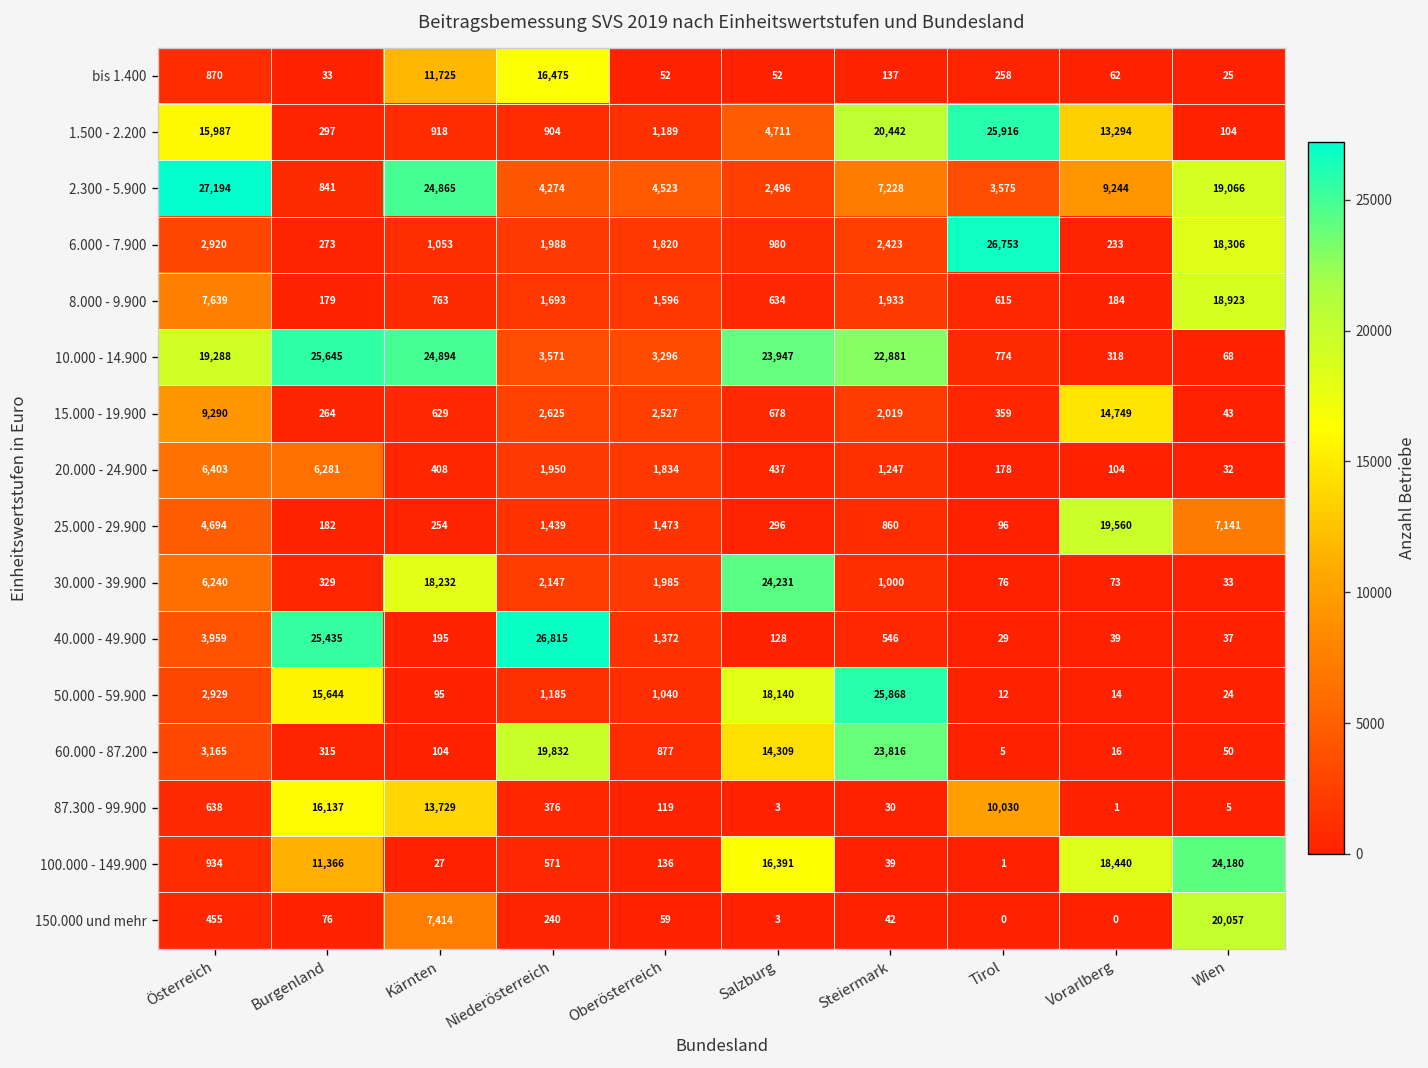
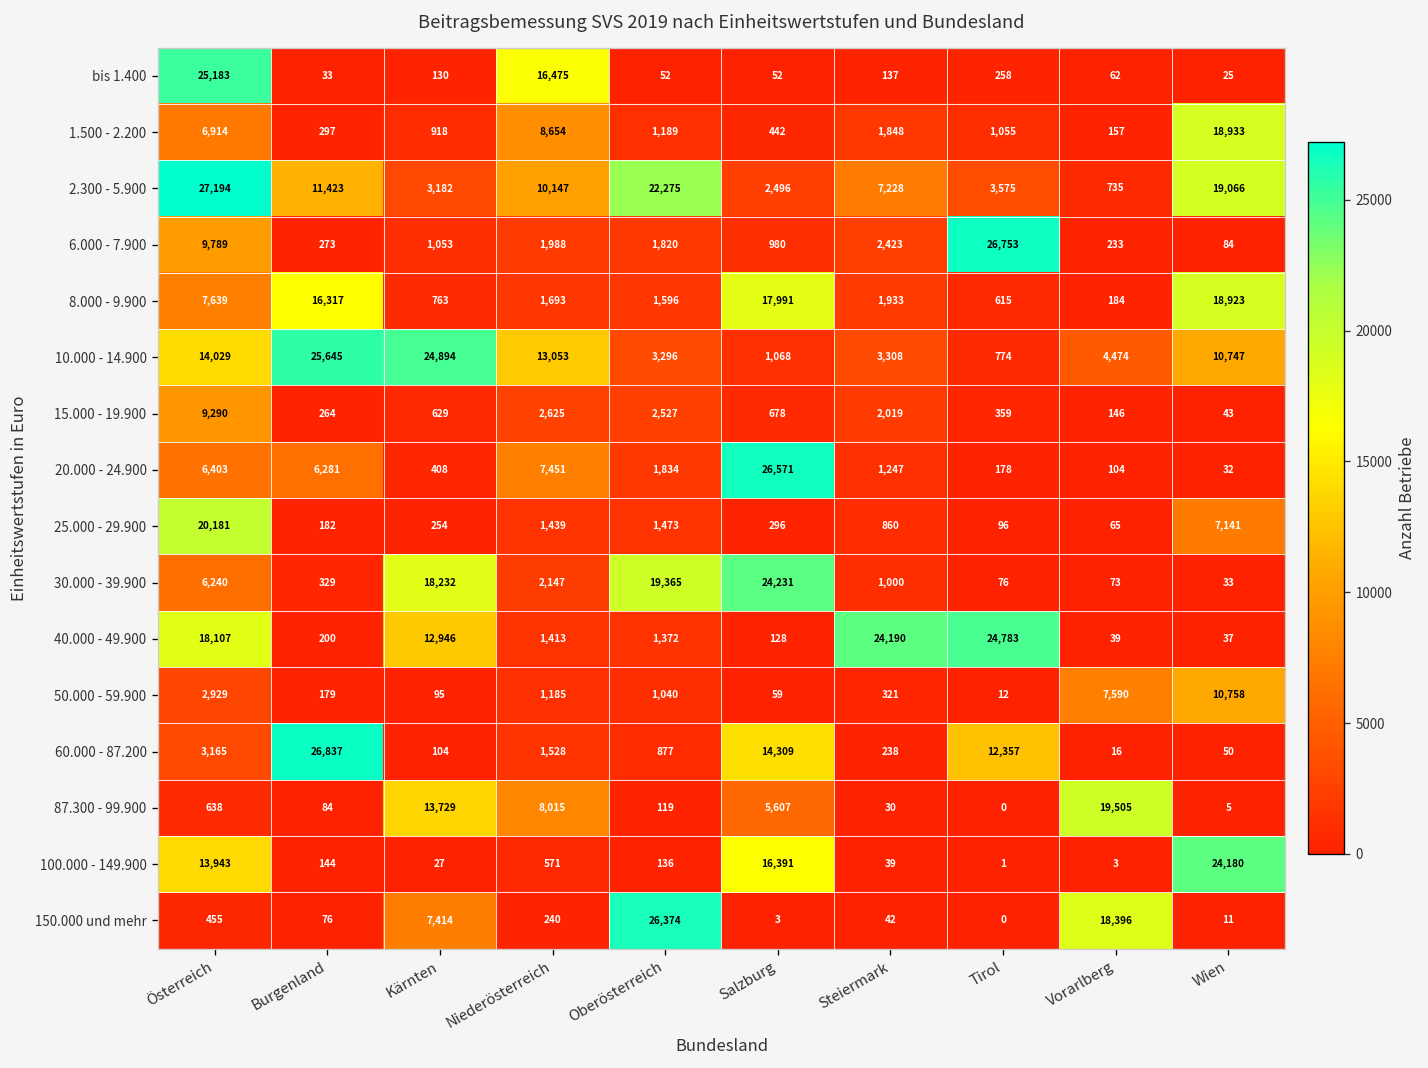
  {
    "bis 1.400": {
-     "Österreich": "870",
+     "Österreich": "25,183",
      "Burgenland": "33",
-     "Kärnten": "11,725",
+     "Kärnten": "130",
      "Niederösterreich": "16,475",
      "Oberösterreich": "52",
      "Salzburg": "52",
      "Steiermark": "137",
      "Tirol": "258",
      "Vorarlberg": "62",
      "Wien": "25"
    },
    "1.500 - 2.200": {
-     "Österreich": "15,987",
+     "Österreich": "6,914",
      "Burgenland": "297",
      "Kärnten": "918",
-     "Niederösterreich": "904",
+     "Niederösterreich": "8,654",
      "Oberösterreich": "1,189",
-     "Salzburg": "4,711",
-     "Steiermark": "20,442",
-     "Tirol": "25,916",
-     "Vorarlberg": "13,294",
-     "Wien": "104"
+     "Salzburg": "442",
+     "Steiermark": "1,848",
+     "Tirol": "1,055",
+     "Vorarlberg": "157",
+     "Wien": "18,933"
    },
    "2.300 - 5.900": {
      "Österreich": "27,194",
-     "Burgenland": "841",
-     "Kärnten": "24,865",
-     "Niederösterreich": "4,274",
-     "Oberösterreich": "4,523",
+     "Burgenland": "11,423",
+     "Kärnten": "3,182",
+     "Niederösterreich": "10,147",
+     "Oberösterreich": "22,275",
      "Salzburg": "2,496",
      "Steiermark": "7,228",
      "Tirol": "3,575",
-     "Vorarlberg": "9,244",
+     "Vorarlberg": "735",
      "Wien": "19,066"
    },
    "6.000 - 7.900": {
-     "Österreich": "2,920",
+     "Österreich": "9,789",
      "Burgenland": "273",
      "Kärnten": "1,053",
      "Niederösterreich": "1,988",
      "Oberösterreich": "1,820",
      "Salzburg": "980",
      "Steiermark": "2,423",
      "Tirol": "26,753",
      "Vorarlberg": "233",
-     "Wien": "18,306"
+     "Wien": "84"
    },
    "8.000 - 9.900": {
      "Österreich": "7,639",
-     "Burgenland": "179",
+     "Burgenland": "16,317",
      "Kärnten": "763",
      "Niederösterreich": "1,693",
      "Oberösterreich": "1,596",
-     "Salzburg": "634",
+     "Salzburg": "17,991",
      "Steiermark": "1,933",
      "Tirol": "615",
      "Vorarlberg": "184",
      "Wien": "18,923"
    },
    "10.000 - 14.900": {
-     "Österreich": "19,288",
+     "Österreich": "14,029",
      "Burgenland": "25,645",
      "Kärnten": "24,894",
-     "Niederösterreich": "3,571",
+     "Niederösterreich": "13,053",
      "Oberösterreich": "3,296",
-     "Salzburg": "23,947",
-     "Steiermark": "22,881",
+     "Salzburg": "1,068",
+     "Steiermark": "3,308",
      "Tirol": "774",
-     "Vorarlberg": "318",
-     "Wien": "68"
+     "Vorarlberg": "4,474",
+     "Wien": "10,747"
    },
    "15.000 - 19.900": {
      "Österreich": "9,290",
      "Burgenland": "264",
      "Kärnten": "629",
      "Niederösterreich": "2,625",
      "Oberösterreich": "2,527",
      "Salzburg": "678",
      "Steiermark": "2,019",
      "Tirol": "359",
-     "Vorarlberg": "14,749",
+     "Vorarlberg": "146",
      "Wien": "43"
    },
    "20.000 - 24.900": {
      "Österreich": "6,403",
      "Burgenland": "6,281",
      "Kärnten": "408",
-     "Niederösterreich": "1,950",
+     "Niederösterreich": "7,451",
      "Oberösterreich": "1,834",
-     "Salzburg": "437",
+     "Salzburg": "26,571",
      "Steiermark": "1,247",
      "Tirol": "178",
      "Vorarlberg": "104",
      "Wien": "32"
    },
    "25.000 - 29.900": {
-     "Österreich": "4,694",
+     "Österreich": "20,181",
      "Burgenland": "182",
      "Kärnten": "254",
      "Niederösterreich": "1,439",
      "Oberösterreich": "1,473",
      "Salzburg": "296",
      "Steiermark": "860",
      "Tirol": "96",
-     "Vorarlberg": "19,560",
+     "Vorarlberg": "65",
      "Wien": "7,141"
    },
    "30.000 - 39.900": {
      "Österreich": "6,240",
      "Burgenland": "329",
      "Kärnten": "18,232",
      "Niederösterreich": "2,147",
-     "Oberösterreich": "1,985",
+     "Oberösterreich": "19,365",
      "Salzburg": "24,231",
      "Steiermark": "1,000",
      "Tirol": "76",
      "Vorarlberg": "73",
      "Wien": "33"
    },
    "40.000 - 49.900": {
-     "Österreich": "3,959",
-     "Burgenland": "25,435",
-     "Kärnten": "195",
-     "Niederösterreich": "26,815",
+     "Österreich": "18,107",
+     "Burgenland": "200",
+     "Kärnten": "12,946",
+     "Niederösterreich": "1,413",
      "Oberösterreich": "1,372",
      "Salzburg": "128",
-     "Steiermark": "546",
-     "Tirol": "29",
+     "Steiermark": "24,190",
+     "Tirol": "24,783",
      "Vorarlberg": "39",
      "Wien": "37"
    },
    "50.000 - 59.900": {
      "Österreich": "2,929",
-     "Burgenland": "15,644",
+     "Burgenland": "179",
      "Kärnten": "95",
      "Niederösterreich": "1,185",
      "Oberösterreich": "1,040",
-     "Salzburg": "18,140",
-     "Steiermark": "25,868",
+     "Salzburg": "59",
+     "Steiermark": "321",
      "Tirol": "12",
-     "Vorarlberg": "14",
-     "Wien": "24"
+     "Vorarlberg": "7,590",
+     "Wien": "10,758"
    },
    "60.000 - 87.200": {
      "Österreich": "3,165",
-     "Burgenland": "315",
+     "Burgenland": "26,837",
      "Kärnten": "104",
-     "Niederösterreich": "19,832",
+     "Niederösterreich": "1,528",
      "Oberösterreich": "877",
      "Salzburg": "14,309",
-     "Steiermark": "23,816",
-     "Tirol": "5",
+     "Steiermark": "238",
+     "Tirol": "12,357",
      "Vorarlberg": "16",
      "Wien": "50"
    },
    "87.300 - 99.900": {
      "Österreich": "638",
-     "Burgenland": "16,137",
+     "Burgenland": "84",
      "Kärnten": "13,729",
-     "Niederösterreich": "376",
+     "Niederösterreich": "8,015",
      "Oberösterreich": "119",
-     "Salzburg": "3",
+     "Salzburg": "5,607",
      "Steiermark": "30",
-     "Tirol": "10,030",
-     "Vorarlberg": "1",
+     "Tirol": "0",
+     "Vorarlberg": "19,505",
      "Wien": "5"
    },
    "100.000 - 149.900": {
-     "Österreich": "934",
-     "Burgenland": "11,366",
+     "Österreich": "13,943",
+     "Burgenland": "144",
      "Kärnten": "27",
      "Niederösterreich": "571",
      "Oberösterreich": "136",
      "Salzburg": "16,391",
      "Steiermark": "39",
      "Tirol": "1",
-     "Vorarlberg": "18,440",
+     "Vorarlberg": "3",
      "Wien": "24,180"
    },
    "150.000 und mehr": {
      "Österreich": "455",
      "Burgenland": "76",
      "Kärnten": "7,414",
      "Niederösterreich": "240",
-     "Oberösterreich": "59",
+     "Oberösterreich": "26,374",
      "Salzburg": "3",
      "Steiermark": "42",
      "Tirol": "0",
-     "Vorarlberg": "0",
-     "Wien": "20,057"
+     "Vorarlberg": "18,396",
+     "Wien": "11"
    }
  }
